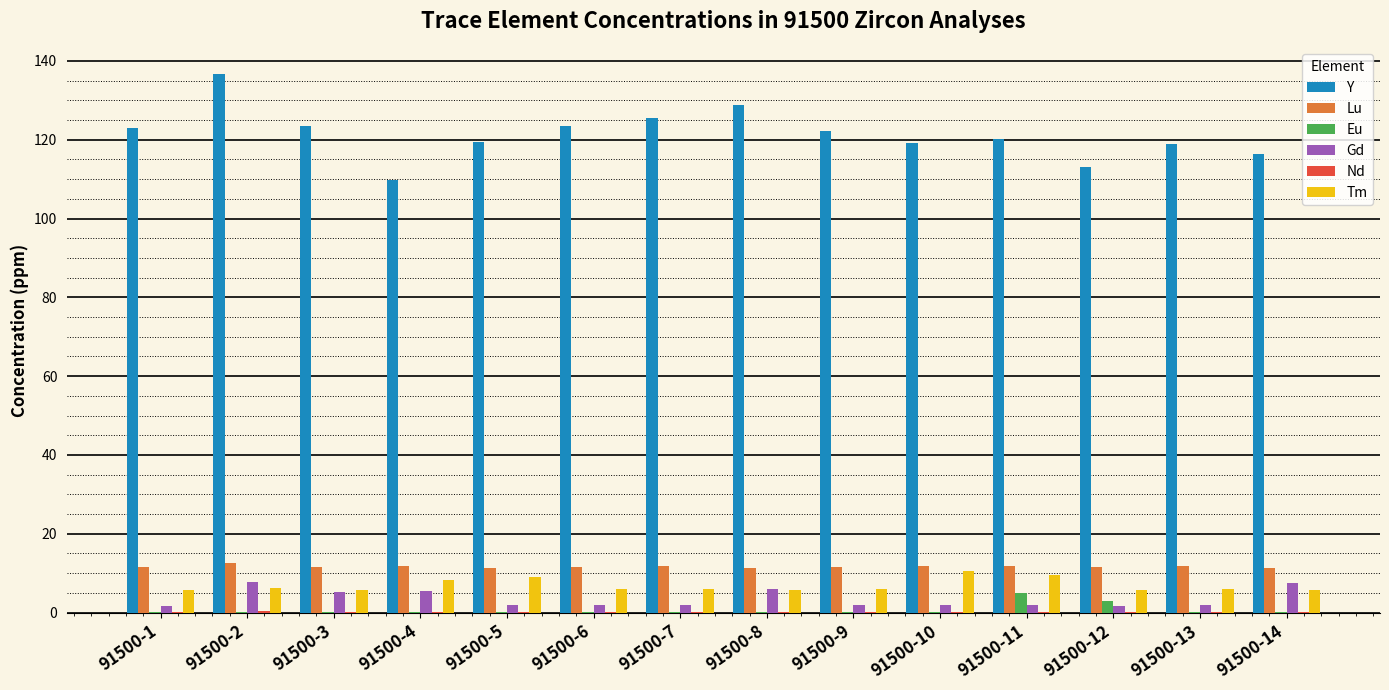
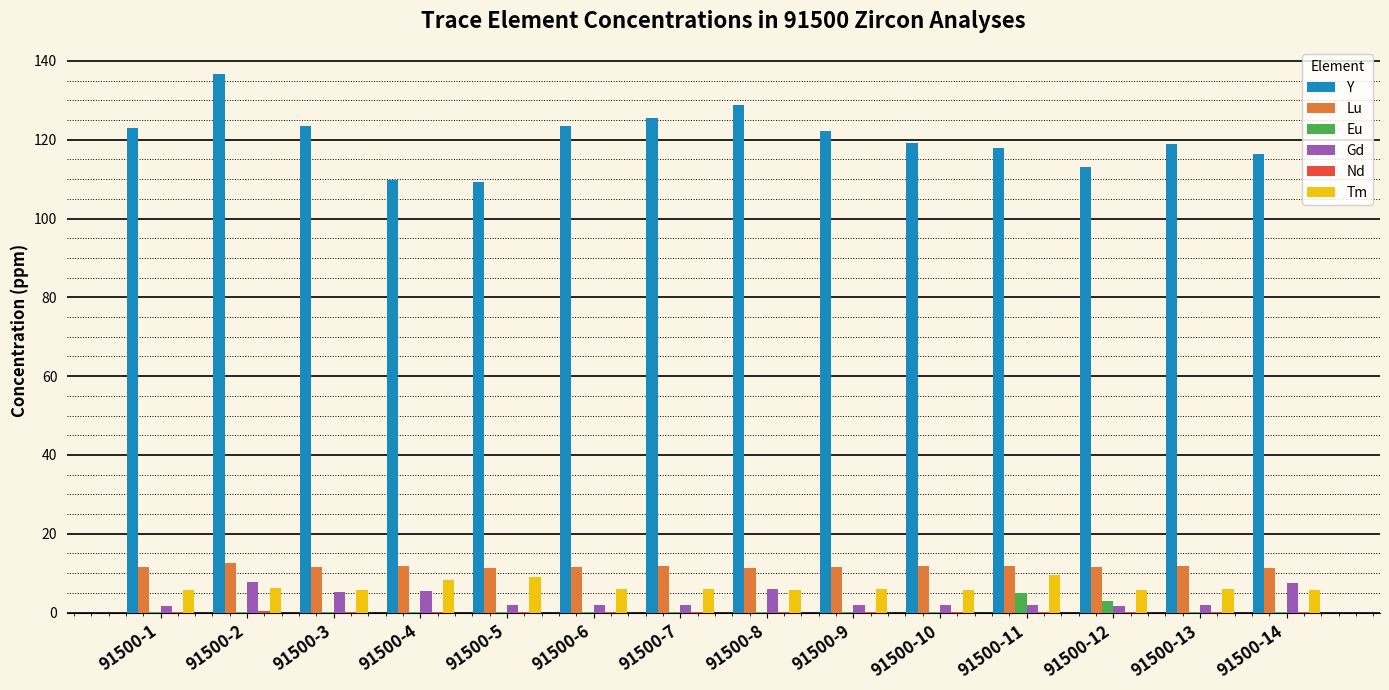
  {
    "Y": {
      "91500-1": 123,
      "91500-2": 137,
      "91500-3": 123,
      "91500-4": 110,
-     "91500-5": 120,
+     "91500-5": 109,
      "91500-6": 124,
      "91500-7": 126,
      "91500-8": 129,
      "91500-9": 122,
      "91500-10": 119,
-     "91500-11": 120,
+     "91500-11": 118,
      "91500-12": 113,
      "91500-13": 119,
      "91500-14": 116
    },
    "Eu": {
      "91500-11": 5,
      "91500-12": 3
    },
    "Gd": {
      "91500-1": 2,
      "91500-2": 8,
      "91500-3": 5,
      "91500-4": 5,
      "91500-5": 2,
      "91500-6": 2,
      "91500-7": 2,
      "91500-8": 6,
      "91500-9": 2,
      "91500-10": 2,
      "91500-11": 2,
      "91500-12": 2,
      "91500-13": 2,
      "91500-14": 7
    },
    "Tm": {
      "91500-1": 6,
      "91500-2": 6,
      "91500-3": 6,
      "91500-4": 8,
      "91500-5": 9,
      "91500-6": 6,
      "91500-7": 6,
      "91500-8": 6,
      "91500-9": 6,
-     "91500-10": 10,
+     "91500-10": 6,
      "91500-11": 9,
      "91500-12": 6,
      "91500-13": 6,
      "91500-14": 6
    }
  }
